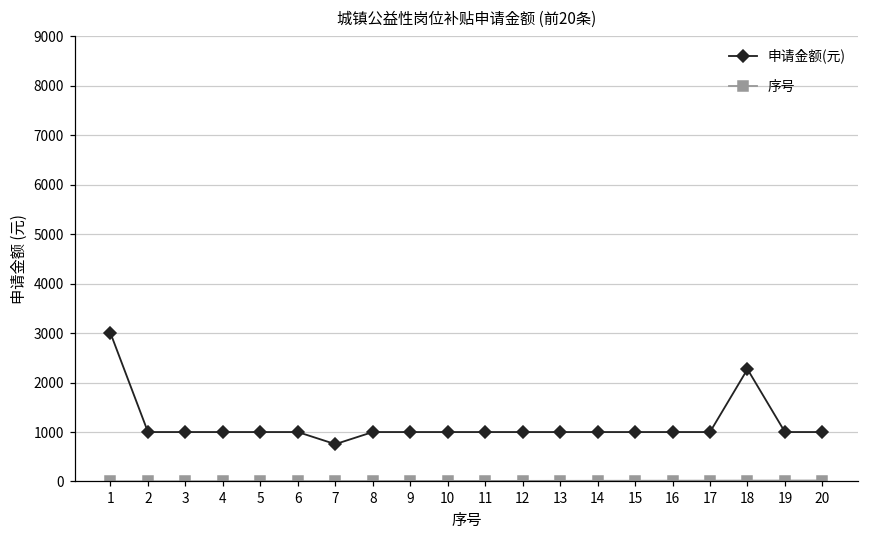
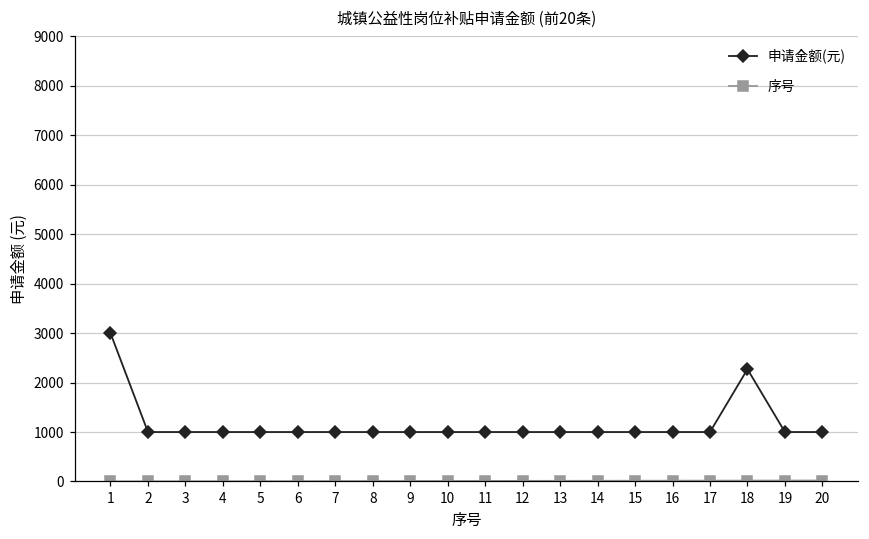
  {
    "申请金额(元)": {
      "1": 3000,
      "2": 1000,
      "3": 1000,
      "4": 1000,
      "5": 1000,
      "6": 1000,
-     "7": 800,
+     "7": 1000,
      "8": 1000,
      "9": 1000,
      "10": 1000,
      "11": 1000,
      "12": 1000,
      "13": 1000,
      "14": 1000,
      "15": 1000,
      "16": 1000,
      "17": 1000,
      "18": 2300,
      "19": 1000,
      "20": 1000
    },
    "序号": {
      "1": 0,
      "2": 0,
      "3": 0,
      "4": 0,
      "5": 0,
      "6": 0,
      "7": 0,
      "8": 0,
      "9": 0,
      "10": 0,
      "11": 0,
      "12": 0,
      "13": 0,
      "14": 0,
      "15": 0,
      "16": 0,
      "17": 0,
      "18": 0,
      "19": 0,
      "20": 0
    }
  }
